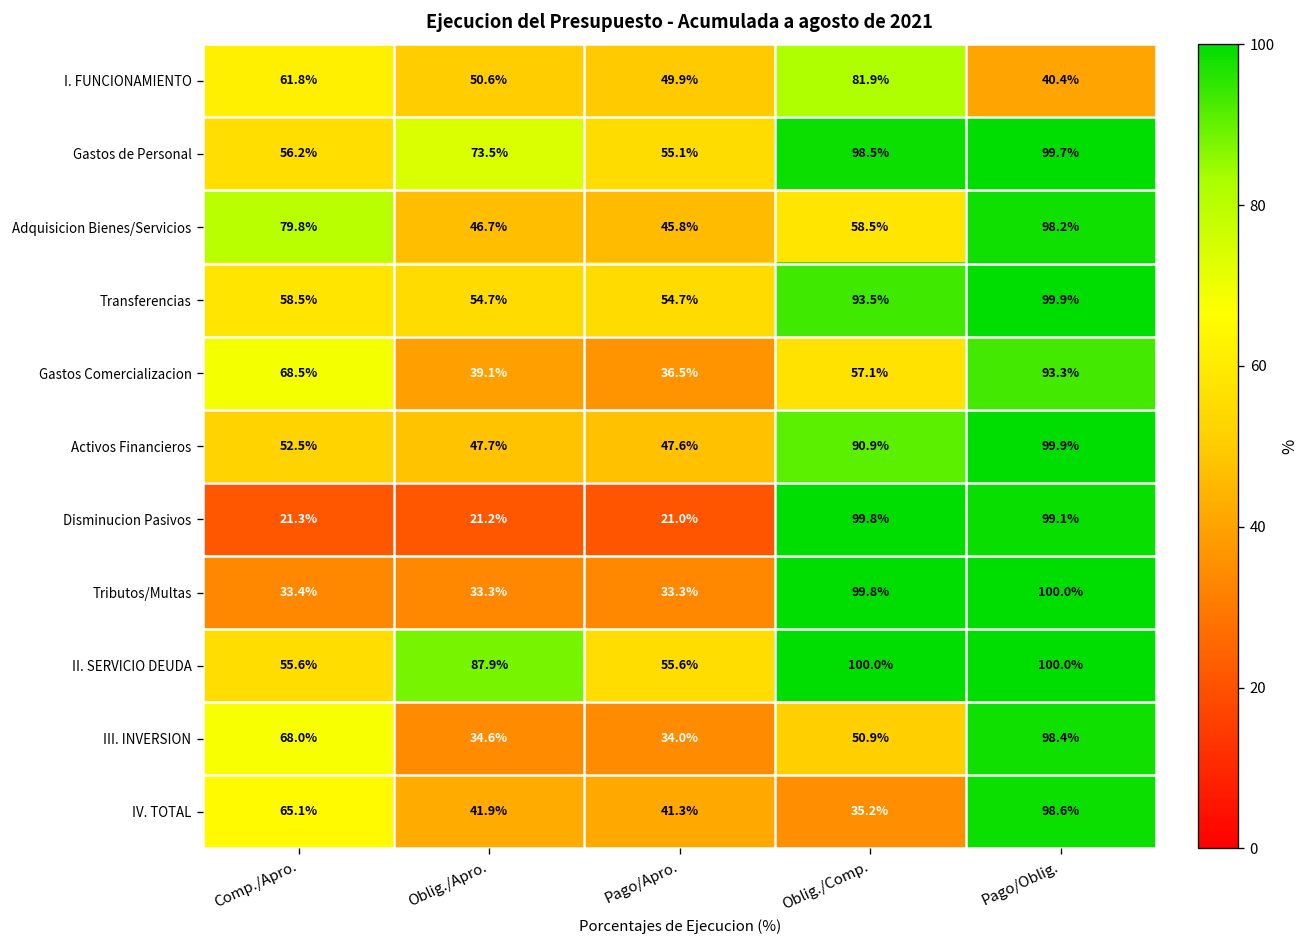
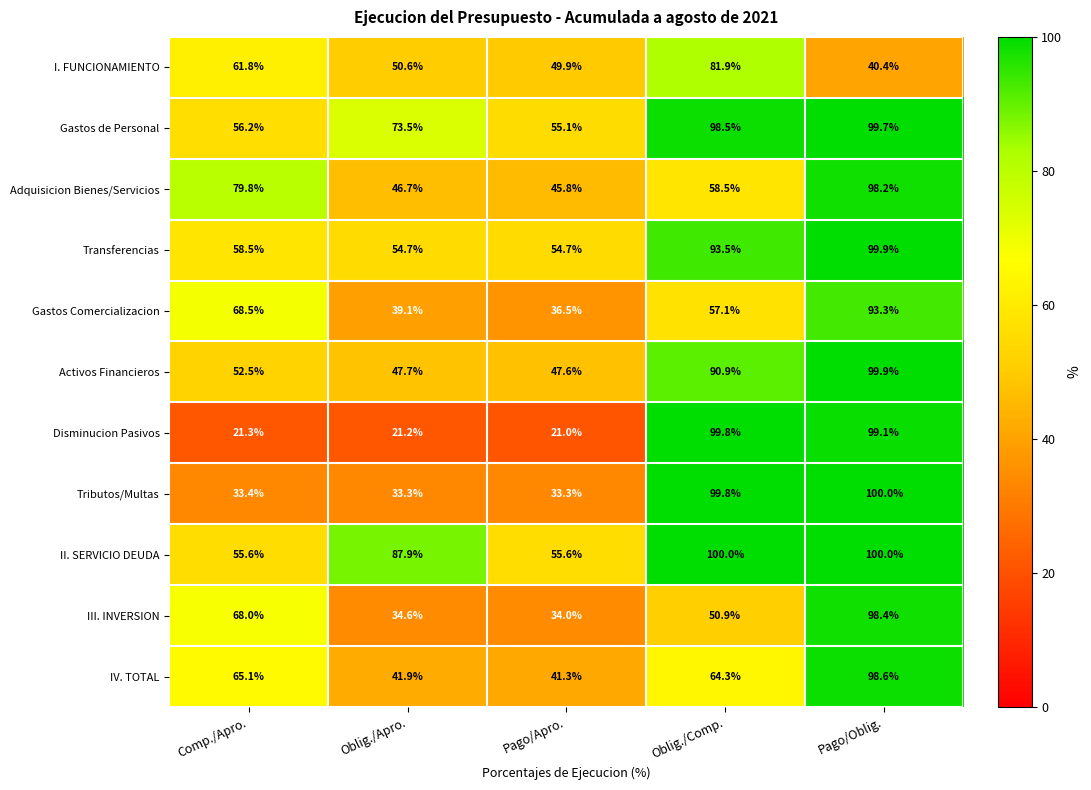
  {
    "I. FUNCIONAMIENTO": {
      "Comp./Apro.": "61.8%",
      "Oblig./Apro.": "50.6%",
      "Pago/Apro.": "49.9%",
      "Oblig./Comp.": "81.9%",
      "Pago/Oblig.": "40.4%"
    },
    "Gastos de Personal": {
      "Comp./Apro.": "56.2%",
      "Oblig./Apro.": "73.5%",
      "Pago/Apro.": "55.1%",
      "Oblig./Comp.": "98.5%",
      "Pago/Oblig.": "99.7%"
    },
    "Adquisicion Bienes/Servicios": {
      "Comp./Apro.": "79.8%",
      "Oblig./Apro.": "46.7%",
      "Pago/Apro.": "45.8%",
      "Oblig./Comp.": "58.5%",
      "Pago/Oblig.": "98.2%"
    },
    "Transferencias": {
      "Comp./Apro.": "58.5%",
      "Oblig./Apro.": "54.7%",
      "Pago/Apro.": "54.7%",
      "Oblig./Comp.": "93.5%",
      "Pago/Oblig.": "99.9%"
    },
    "Gastos Comercializacion": {
      "Comp./Apro.": "68.5%",
      "Oblig./Apro.": "39.1%",
      "Pago/Apro.": "36.5%",
      "Oblig./Comp.": "57.1%",
      "Pago/Oblig.": "93.3%"
    },
    "Activos Financieros": {
      "Comp./Apro.": "52.5%",
      "Oblig./Apro.": "47.7%",
      "Pago/Apro.": "47.6%",
      "Oblig./Comp.": "90.9%",
      "Pago/Oblig.": "99.9%"
    },
    "Disminucion Pasivos": {
      "Comp./Apro.": "21.3%",
      "Oblig./Apro.": "21.2%",
      "Pago/Apro.": "21.0%",
      "Oblig./Comp.": "99.8%",
      "Pago/Oblig.": "99.1%"
    },
    "Tributos/Multas": {
      "Comp./Apro.": "33.4%",
      "Oblig./Apro.": "33.3%",
      "Pago/Apro.": "33.3%",
      "Oblig./Comp.": "99.8%",
      "Pago/Oblig.": "100.0%"
    },
    "II. SERVICIO DEUDA": {
      "Comp./Apro.": "55.6%",
      "Oblig./Apro.": "87.9%",
      "Pago/Apro.": "55.6%",
      "Oblig./Comp.": "100.0%",
      "Pago/Oblig.": "100.0%"
    },
    "III. INVERSION": {
      "Comp./Apro.": "68.0%",
      "Oblig./Apro.": "34.6%",
      "Pago/Apro.": "34.0%",
      "Oblig./Comp.": "50.9%",
      "Pago/Oblig.": "98.4%"
    },
    "IV. TOTAL": {
      "Comp./Apro.": "65.1%",
      "Oblig./Apro.": "41.9%",
      "Pago/Apro.": "41.3%",
-     "Oblig./Comp.": "35.2%",
+     "Oblig./Comp.": "64.3%",
      "Pago/Oblig.": "98.6%"
    }
  }
